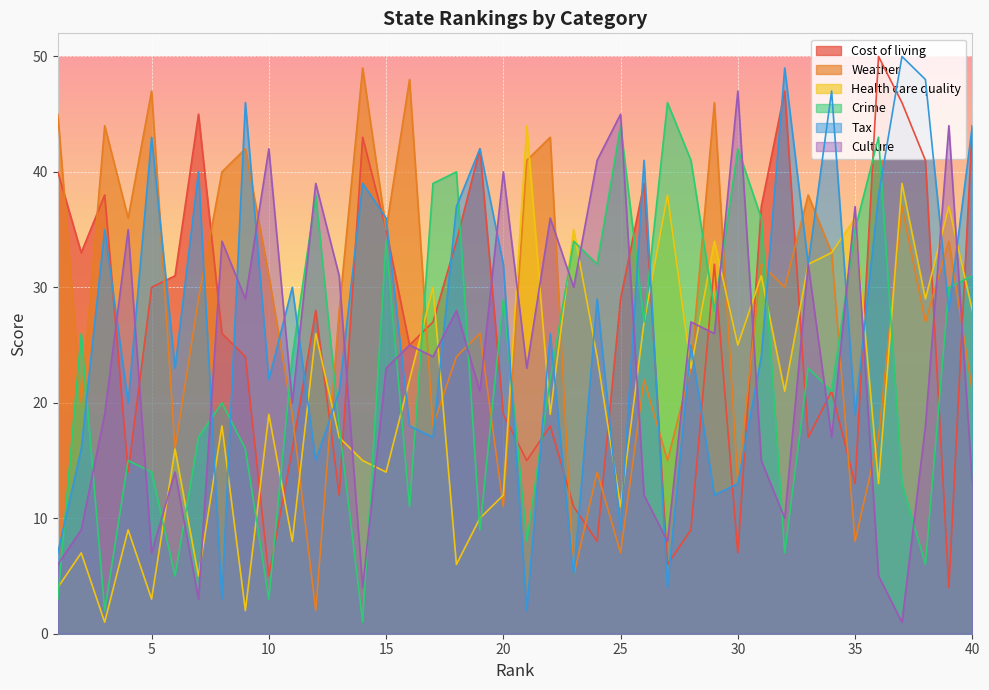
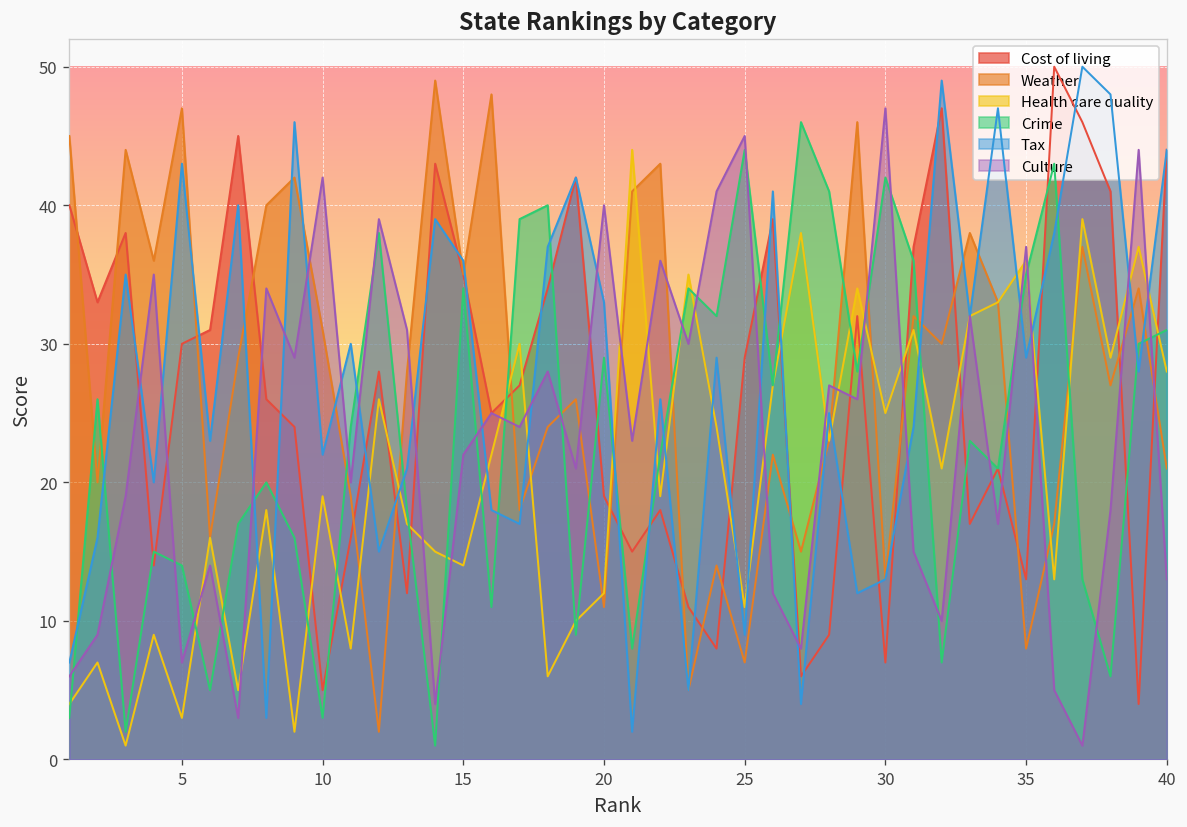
  {
    "Health care quality": {
      "5": 3,
      "10": 19,
      "15": 14,
      "20": 12,
      "25": 11,
      "30": 25,
      "35": 36,
      "40": 28
    },
    "Crime": {
      "5": 14,
      "10": 3,
      "15": 34,
      "20": 29,
      "25": 44,
      "30": 42,
      "35": 35,
      "40": 31
    },
    "Tax": {
      "5": 43,
      "10": 22,
      "15": 36,
-     "20": 32,
+     "20": 33,
      "25": 9,
-     "35": 19
+     "35": 29
    },
    "Culture": {
      "5": 7,
      "10": 42,
-     "15": 23,
+     "15": 22,
      "20": 40,
      "25": 45,
      "30": 47,
      "35": 37,
      "40": 13
    }
  }
